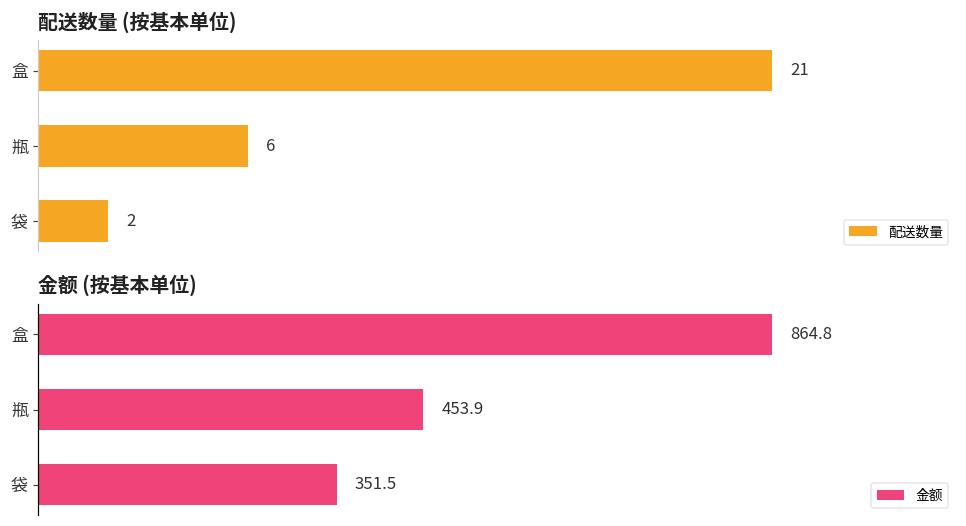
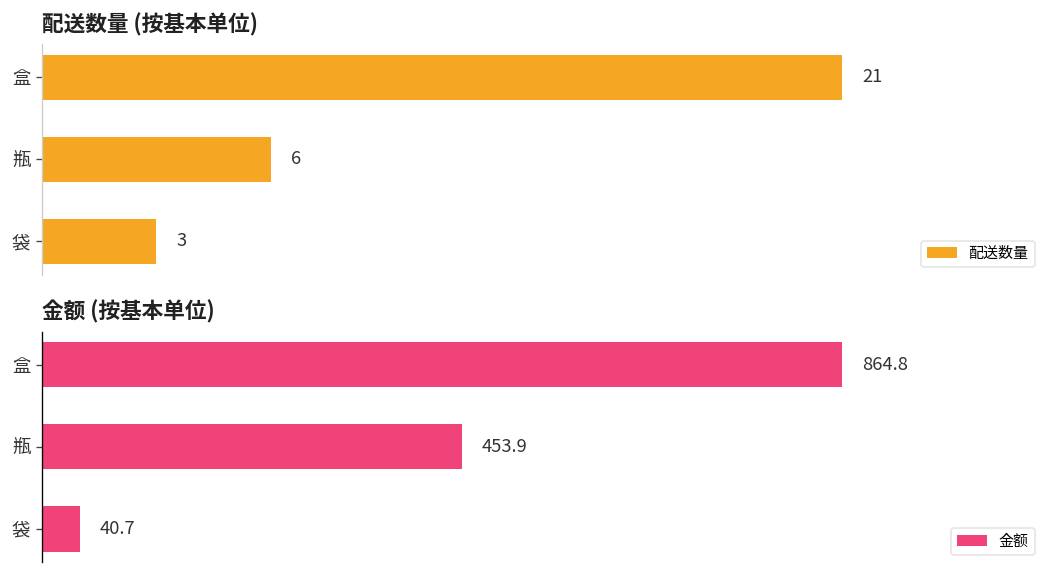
  {
    "配送数量 (按基本单位)": {
      "盒": 21,
      "瓶": 6,
-     "袋": 2
+     "袋": 3
    },
    "金额 (按基本单位)": {
      "盒": 864.8,
      "瓶": 453.9,
-     "袋": 351.5
+     "袋": 40.7
    }
  }
